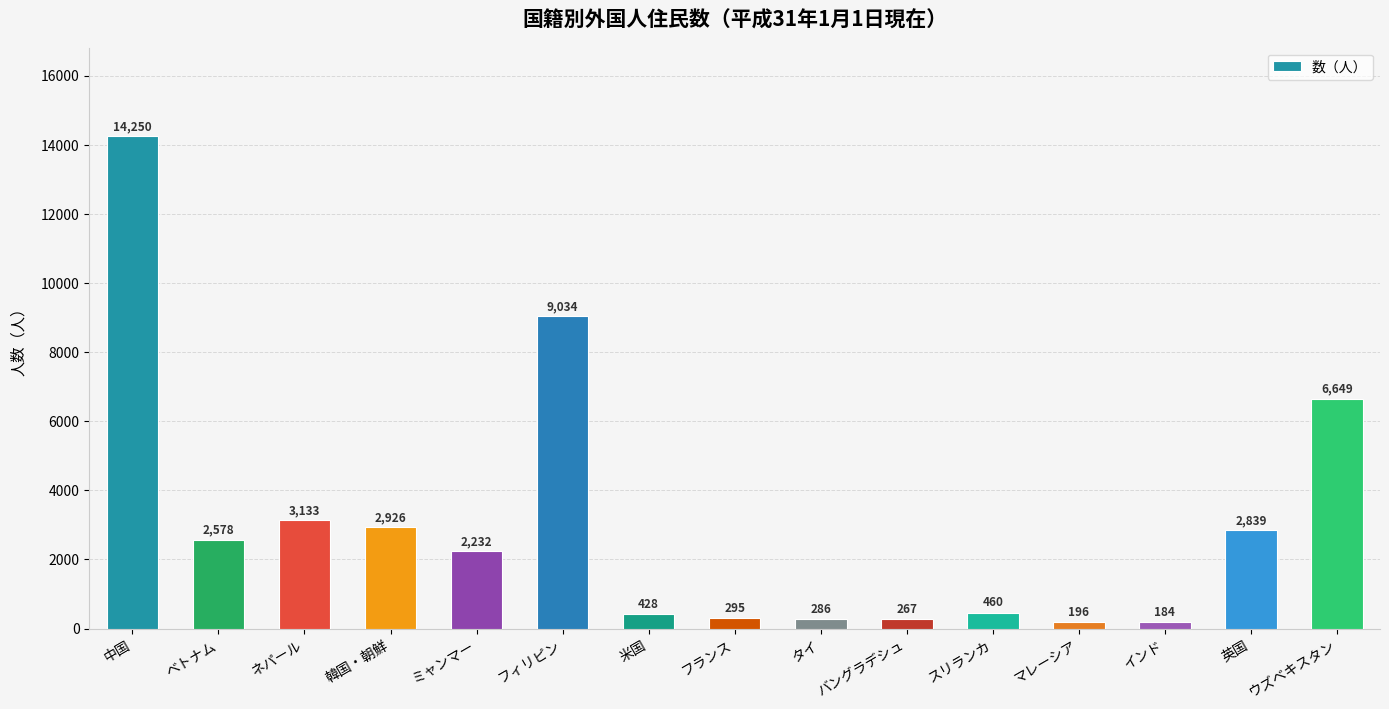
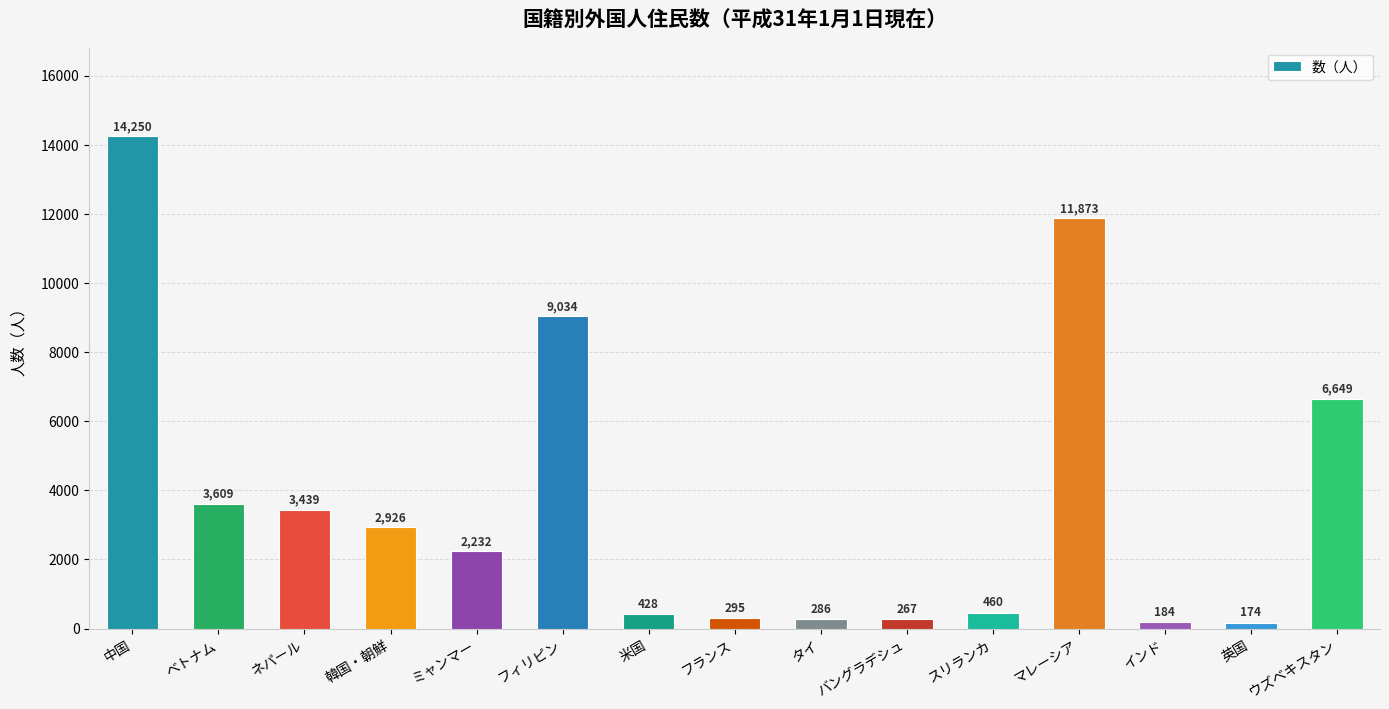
  {
    "中国": "14,250",
-   "ベトナム": "2,578",
-   "ネパール": "3,133",
+   "ベトナム": "3,609",
+   "ネパール": "3,439",
    "韓国・朝鮮": "2,926",
    "ミャンマー": "2,232",
    "フィリピン": "9,034",
    "米国": "428",
    "フランス": "295",
    "タイ": "286",
    "バングラデシュ": "267",
    "スリランカ": "460",
-   "マレーシア": "196",
+   "マレーシア": "11,873",
    "インド": "184",
-   "英国": "2,839",
+   "英国": "174",
    "ウズベキスタン": "6,649"
  }
